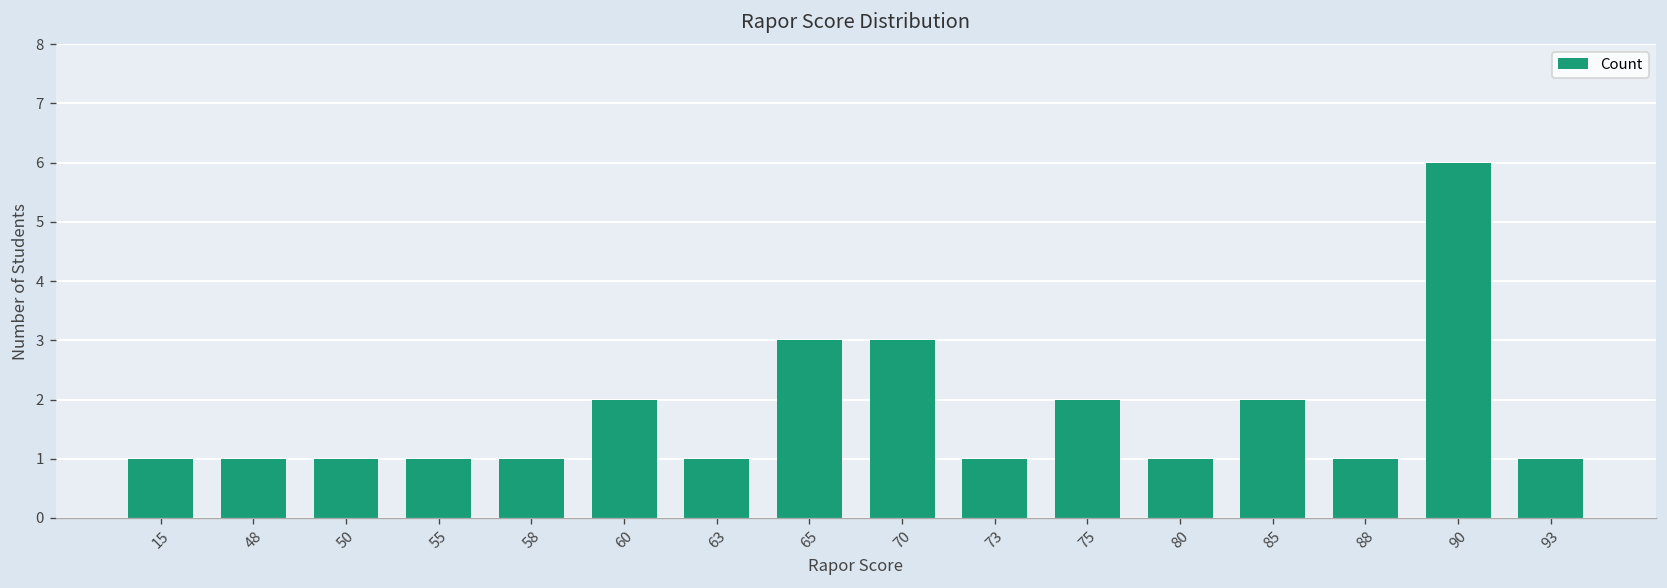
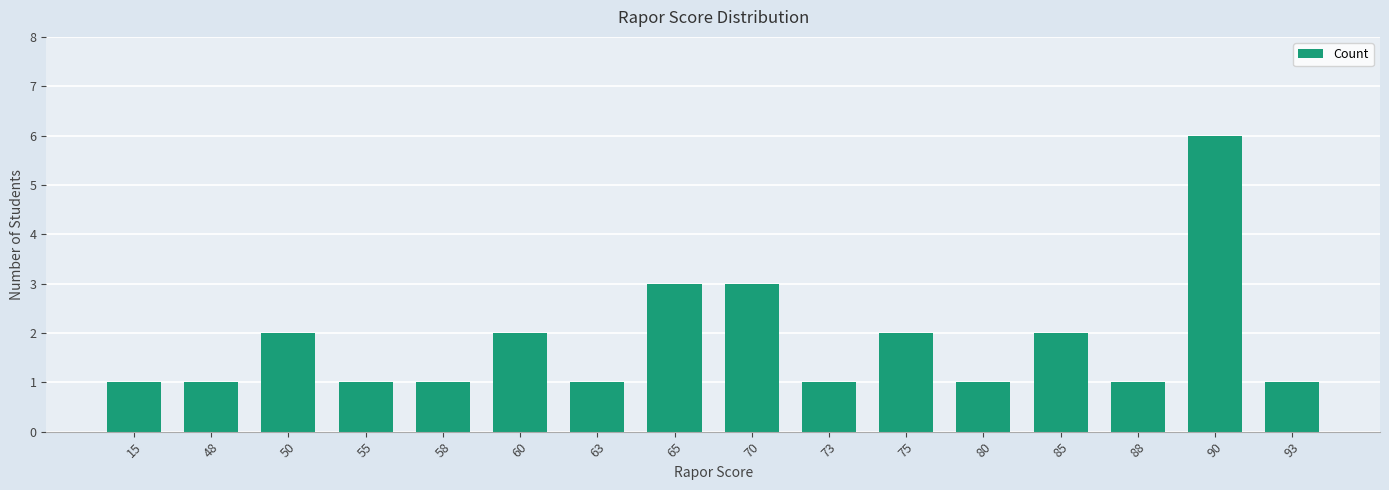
  {
    "15": 1,
    "48": 1,
-   "50": 1,
+   "50": 2,
    "55": 1,
    "58": 1,
    "60": 2,
    "63": 1,
    "65": 3,
    "70": 3,
    "73": 1,
    "75": 2,
    "80": 1,
    "85": 2,
    "88": 1,
    "90": 6,
    "93": 1
  }
